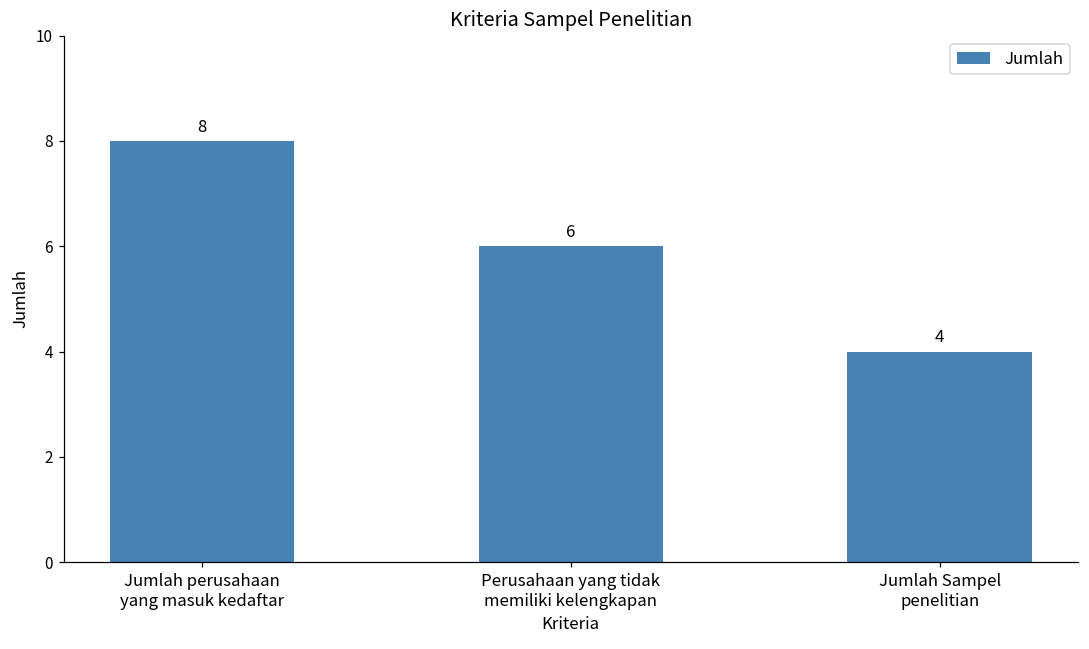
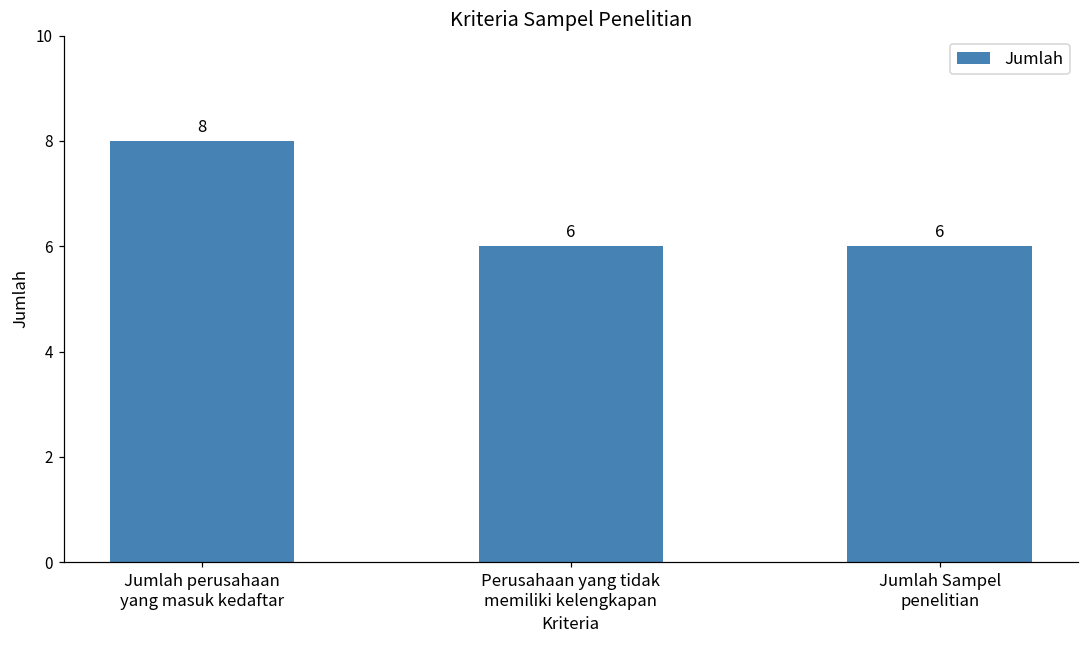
  {
    "Jumlah perusahaan yang masuk kedaftar": 8,
    "Perusahaan yang tidak memiliki kelengkapan": 6,
-   "Jumlah Sampel penelitian": 4
+   "Jumlah Sampel penelitian": 6
  }
